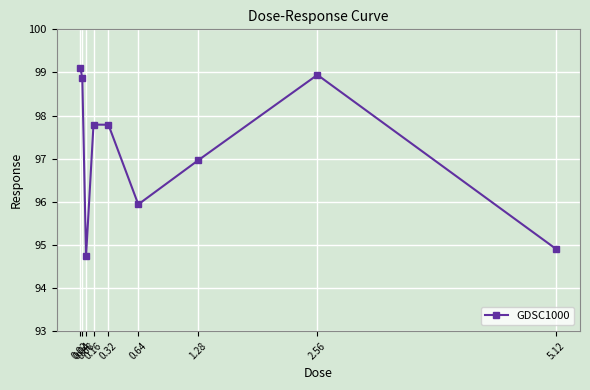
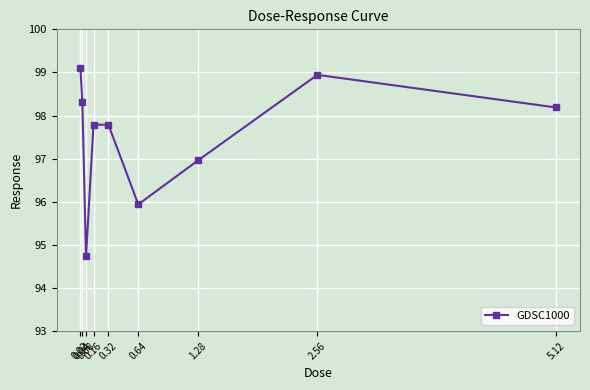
  {
    "0.02": 99.1,
-   "0.04": 98.9,
+   "0.04": 98.3,
    "0.08": 94.7,
    "0.16": 97.8,
    "0.32": 97.8,
    "0.64": 95.9,
    "1.28": 97.0,
    "2.56": 98.9,
-   "5.12": 94.9
+   "5.12": 98.2
  }
